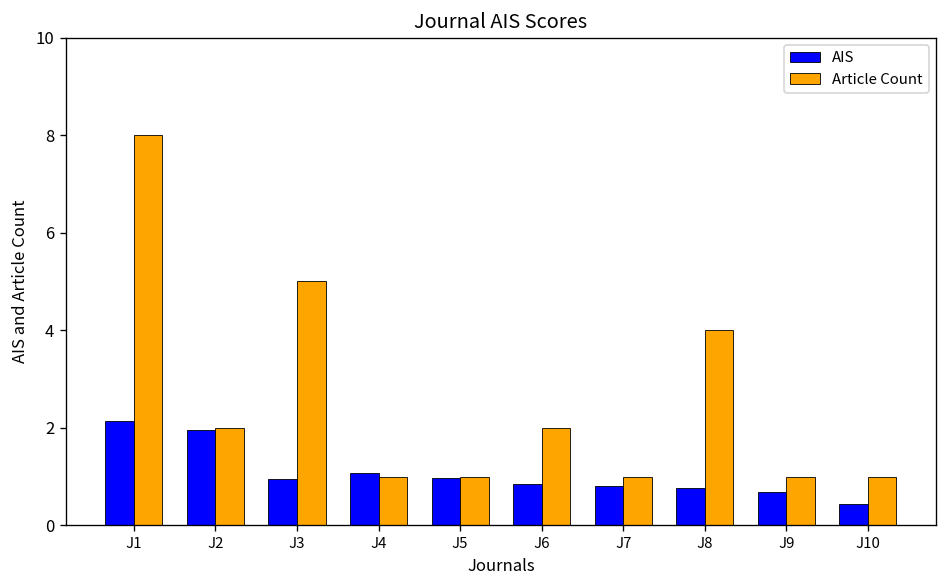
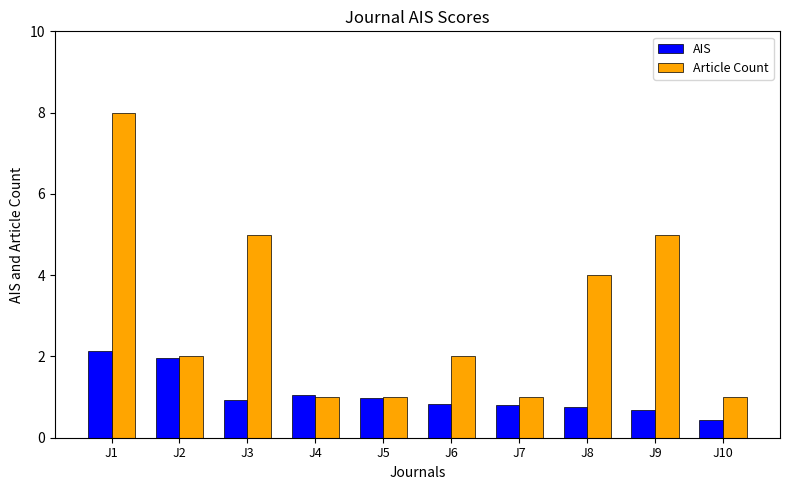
  {
    "AIS": {
      "J1": 2.1,
      "J2": 2,
      "J3": 1,
      "J4": 1.1,
      "J5": 1,
      "J6": 0.8,
      "J7": 0.8,
      "J8": 0.8,
      "J9": 0.7,
      "J10": 0.4
    },
    "Article Count": {
      "J1": 8,
      "J2": 2,
      "J3": 5,
      "J4": 1,
      "J5": 1,
      "J6": 2,
      "J7": 1,
      "J8": 4,
-     "J9": 1,
+     "J9": 5,
      "J10": 1
    }
  }
